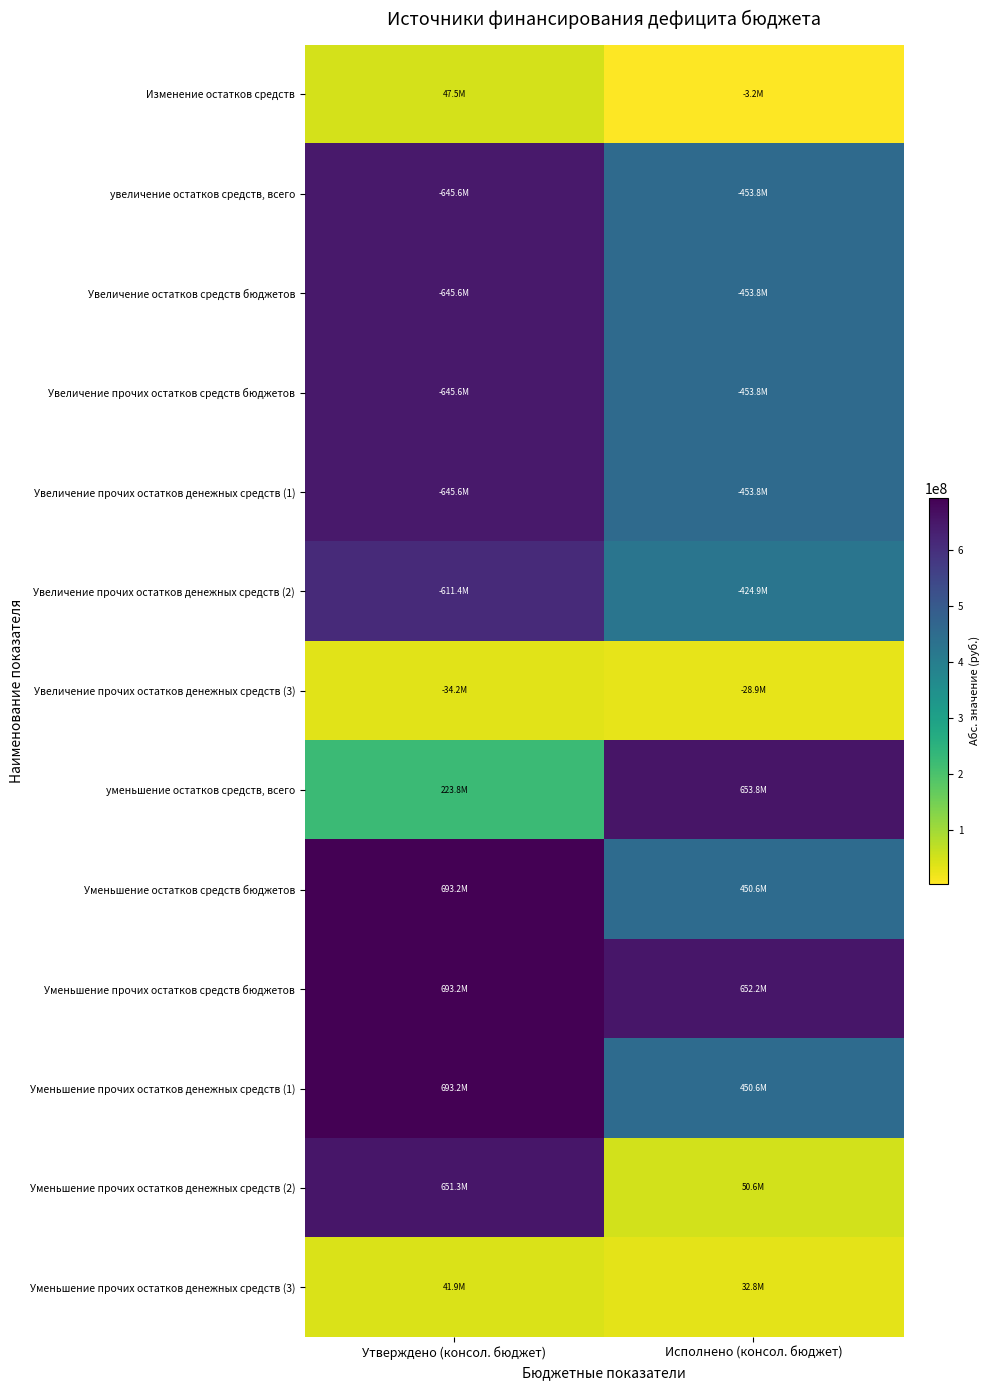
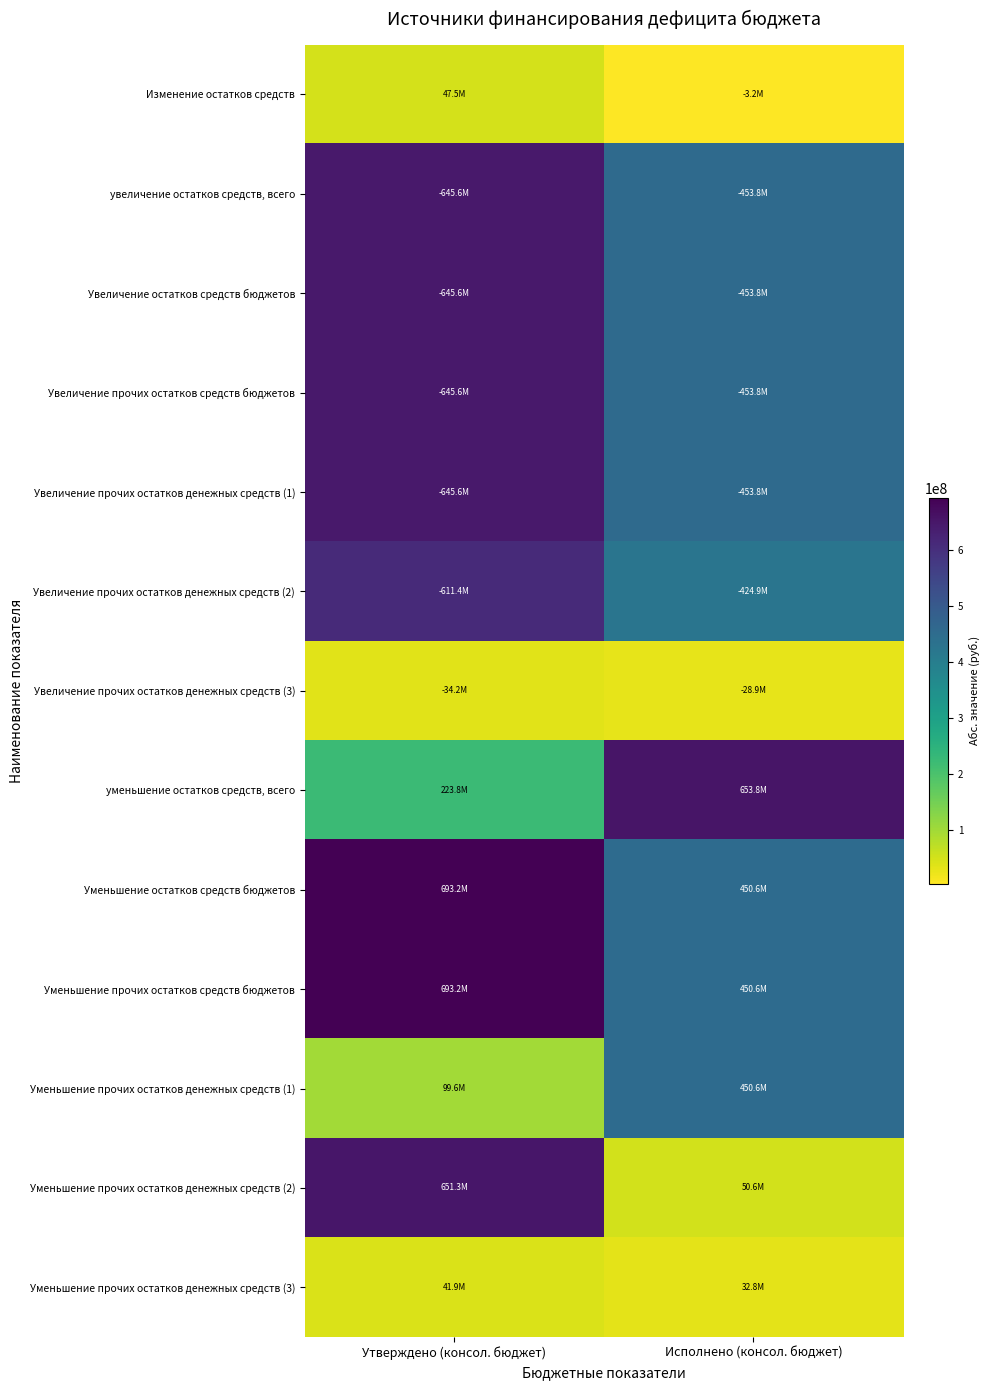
  {
    "Изменение остатков средств": {
      "Утверждено (консол. бюджет)": "47.5M",
      "Исполнено (консол. бюджет)": "-3.2M"
    },
    "увеличение остатков средств, всего": {
      "Утверждено (консол. бюджет)": "-645.6M",
      "Исполнено (консол. бюджет)": "-453.8M"
    },
    "Увеличение остатков средств бюджетов": {
      "Утверждено (консол. бюджет)": "-645.6M",
      "Исполнено (консол. бюджет)": "-453.8M"
    },
    "Увеличение прочих остатков средств бюджетов": {
      "Утверждено (консол. бюджет)": "-645.6M",
      "Исполнено (консол. бюджет)": "-453.8M"
    },
    "Увеличение прочих остатков денежных средств (1)": {
      "Утверждено (консол. бюджет)": "-645.6M",
      "Исполнено (консол. бюджет)": "-453.8M"
    },
    "Увеличение прочих остатков денежных средств (2)": {
      "Утверждено (консол. бюджет)": "-611.4M",
      "Исполнено (консол. бюджет)": "-424.9M"
    },
    "Увеличение прочих остатков денежных средств (3)": {
      "Утверждено (консол. бюджет)": "-34.2M",
      "Исполнено (консол. бюджет)": "-28.9M"
    },
    "уменьшение остатков средств, всего": {
      "Утверждено (консол. бюджет)": "223.8M",
      "Исполнено (консол. бюджет)": "653.8M"
    },
    "Уменьшение остатков средств бюджетов": {
      "Утверждено (консол. бюджет)": "693.2M",
      "Исполнено (консол. бюджет)": "450.6M"
    },
    "Уменьшение прочих остатков средств бюджетов": {
      "Утверждено (консол. бюджет)": "693.2M",
-     "Исполнено (консол. бюджет)": "652.2M"
+     "Исполнено (консол. бюджет)": "450.6M"
    },
    "Уменьшение прочих остатков денежных средств (1)": {
-     "Утверждено (консол. бюджет)": "693.2M",
+     "Утверждено (консол. бюджет)": "99.6M",
      "Исполнено (консол. бюджет)": "450.6M"
    },
    "Уменьшение прочих остатков денежных средств (2)": {
      "Утверждено (консол. бюджет)": "651.3M",
      "Исполнено (консол. бюджет)": "50.6M"
    },
    "Уменьшение прочих остатков денежных средств (3)": {
      "Утверждено (консол. бюджет)": "41.9M",
      "Исполнено (консол. бюджет)": "32.8M"
    }
  }
